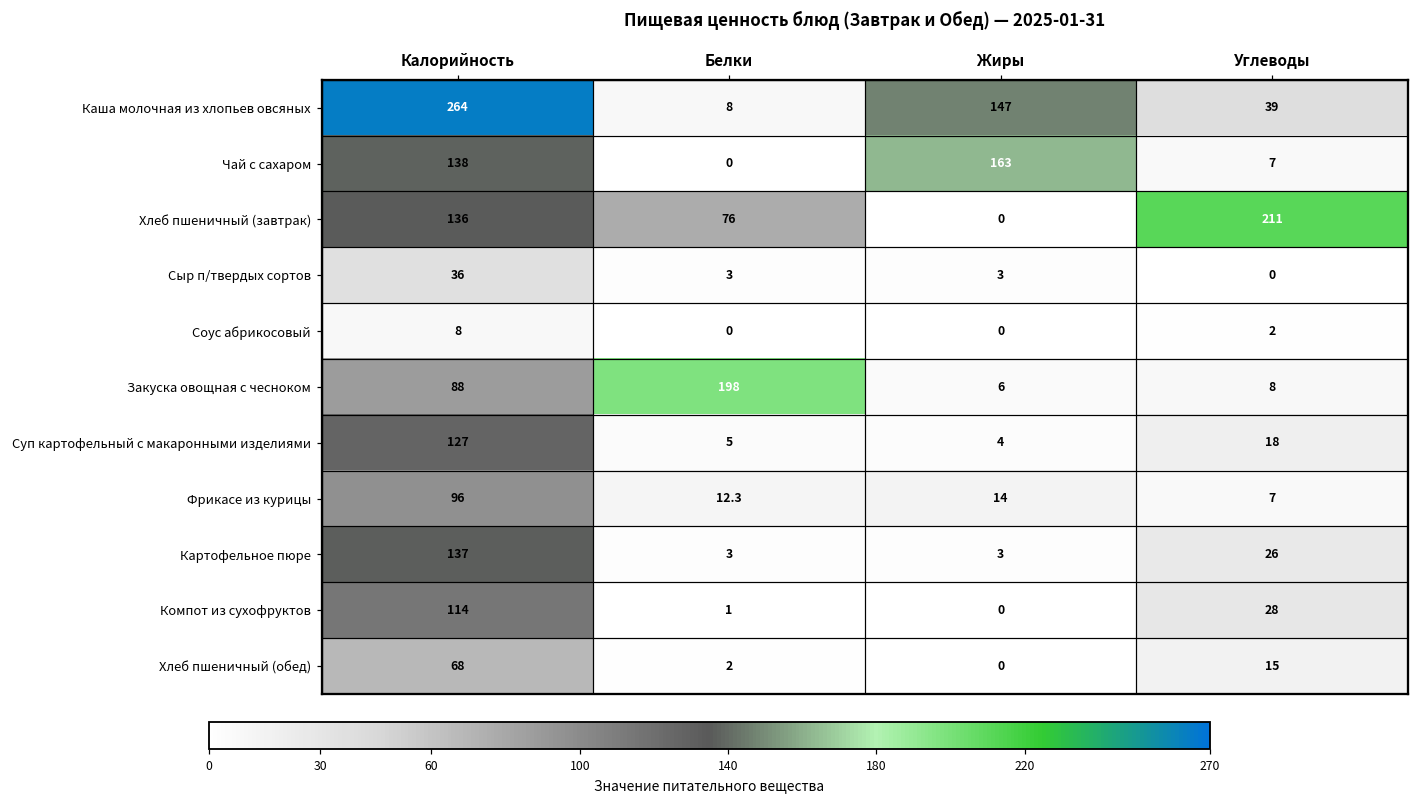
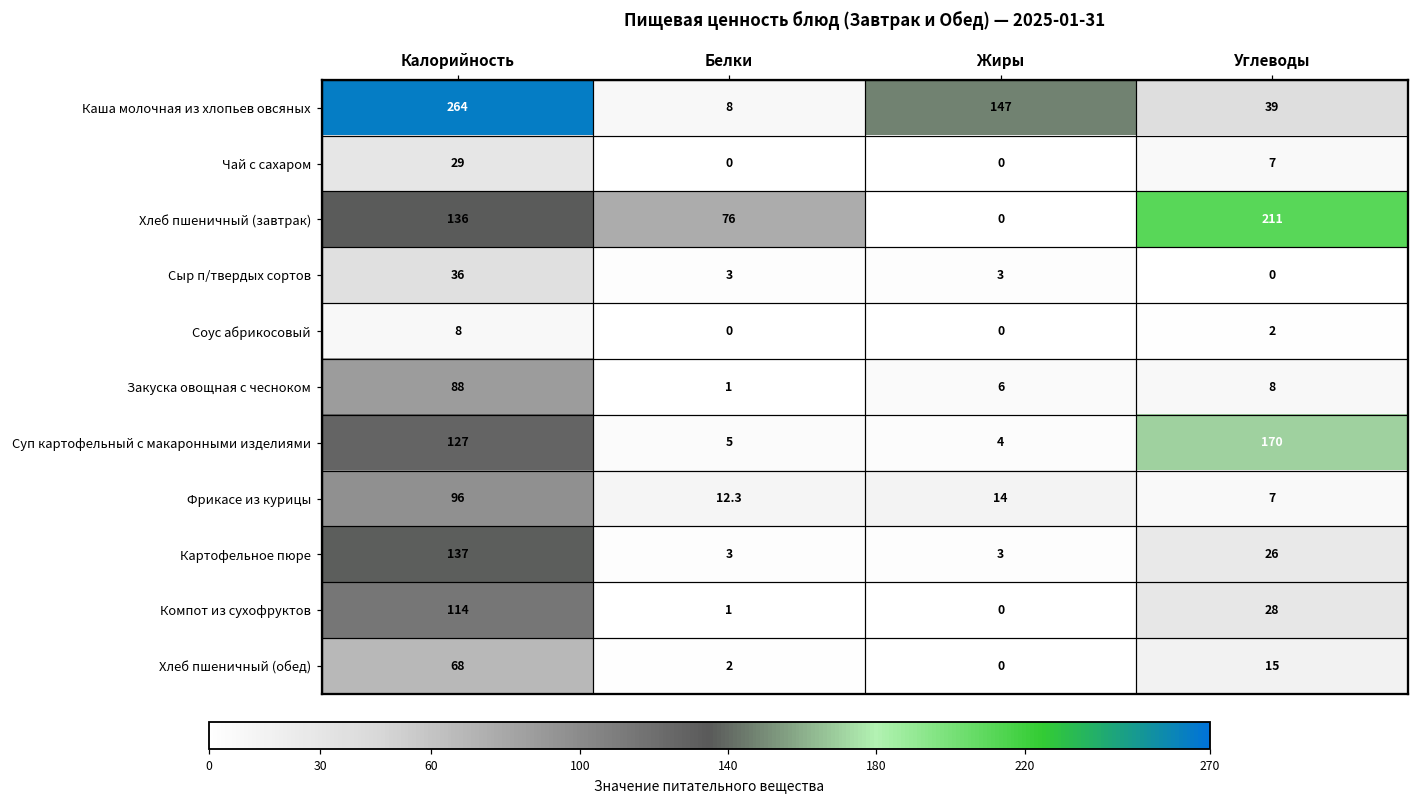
  {
    "Каша молочная из хлопьев овсяных": {
      "Калорийность": 264,
      "Белки": 8,
      "Жиры": 147,
      "Углеводы": 39
    },
    "Чай с сахаром": {
-     "Калорийность": 138,
+     "Калорийность": 29,
      "Белки": 0,
-     "Жиры": 163,
+     "Жиры": 0,
      "Углеводы": 7
    },
    "Хлеб пшеничный (завтрак)": {
      "Калорийность": 136,
      "Белки": 76,
      "Жиры": 0,
      "Углеводы": 211
    },
    "Сыр п/твердых сортов": {
      "Калорийность": 36,
      "Белки": 3,
      "Жиры": 3,
      "Углеводы": 0
    },
    "Соус абрикосовый": {
      "Калорийность": 8,
      "Белки": 0,
      "Жиры": 0,
      "Углеводы": 2
    },
    "Закуска овощная с чесноком": {
      "Калорийность": 88,
-     "Белки": 198,
+     "Белки": 1,
      "Жиры": 6,
      "Углеводы": 8
    },
    "Суп картофельный с макаронными изделиями": {
      "Калорийность": 127,
      "Белки": 5,
      "Жиры": 4,
-     "Углеводы": 18
+     "Углеводы": 170
    },
    "Фрикасе из курицы": {
      "Калорийность": 96,
      "Белки": 12.3,
      "Жиры": 14,
      "Углеводы": 7
    },
    "Картофельное пюре": {
      "Калорийность": 137,
      "Белки": 3,
      "Жиры": 3,
      "Углеводы": 26
    },
    "Компот из сухофруктов": {
      "Калорийность": 114,
      "Белки": 1,
      "Жиры": 0,
      "Углеводы": 28
    },
    "Хлеб пшеничный (обед)": {
      "Калорийность": 68,
      "Белки": 2,
      "Жиры": 0,
      "Углеводы": 15
    }
  }
